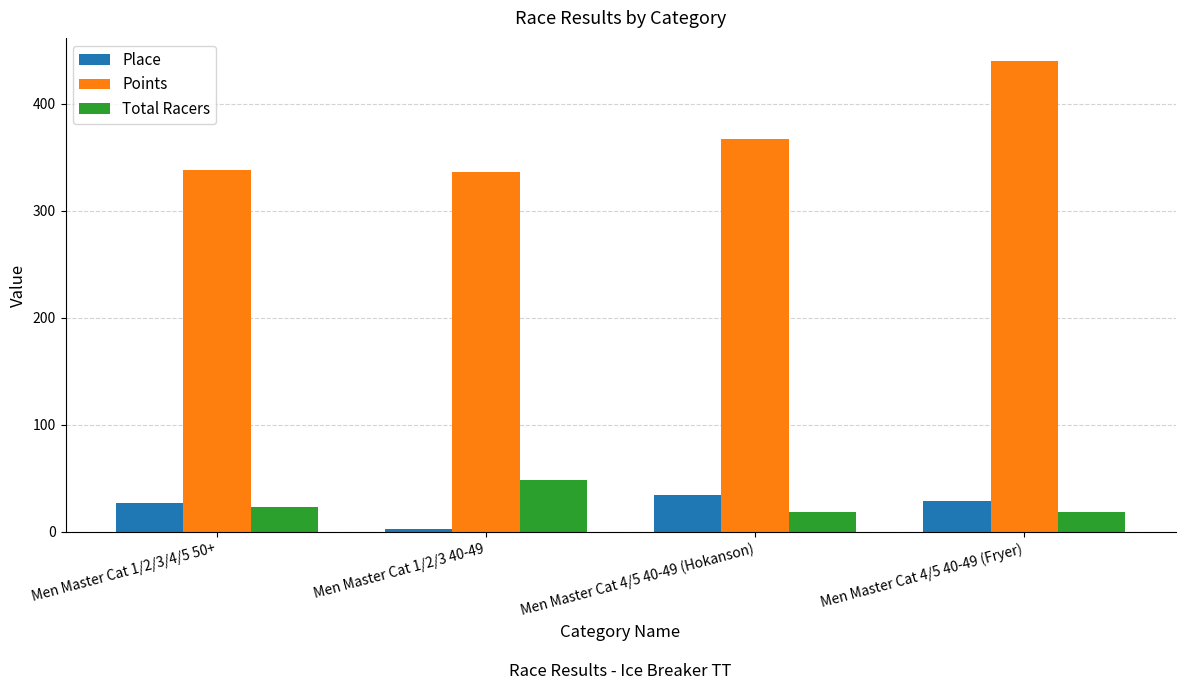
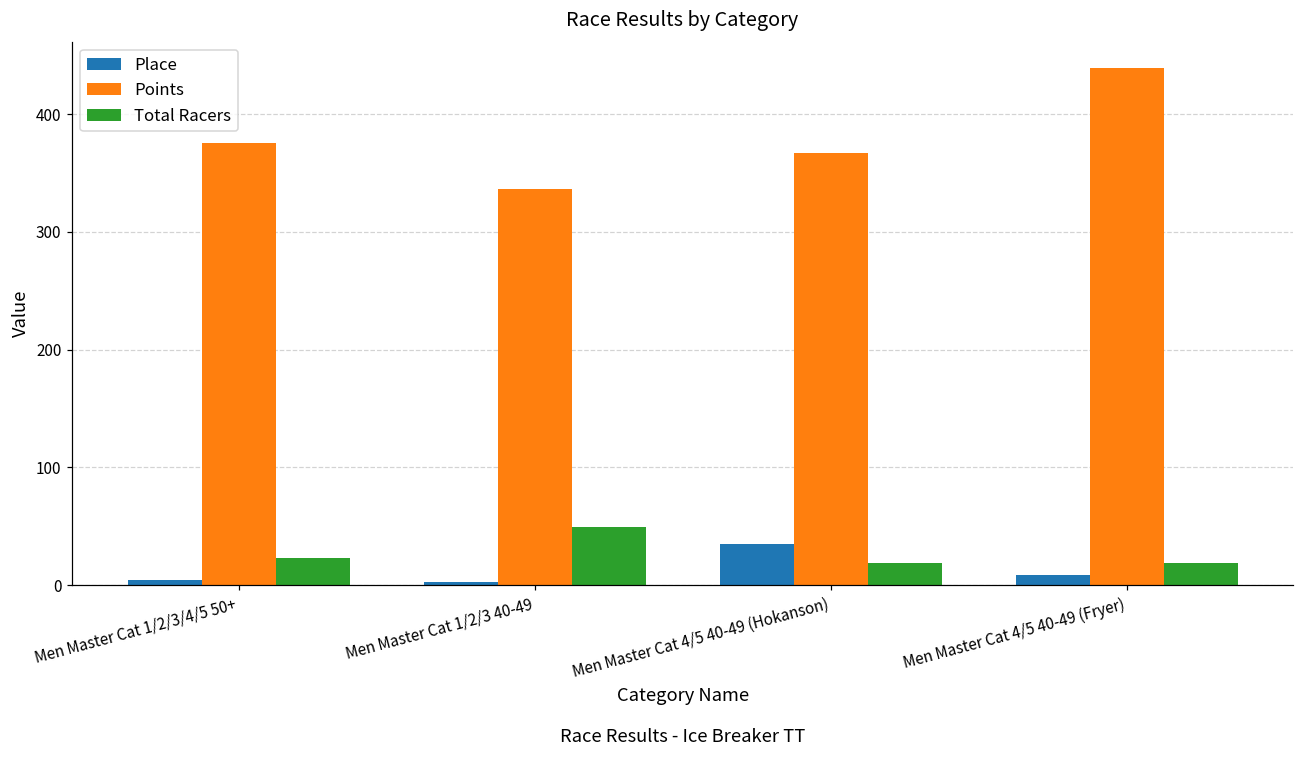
  {
    "Place": {
-     "Men Master Cat 1/2/3/4/5 50+": 27,
+     "Men Master Cat 1/2/3/4/5 50+": 4,
      "Men Master Cat 1/2/3 40-49": 3,
      "Men Master Cat 4/5 40-49 (Hokanson)": 35,
-     "Men Master Cat 4/5 40-49 (Fryer)": 29
+     "Men Master Cat 4/5 40-49 (Fryer)": 9
    },
    "Points": {
-     "Men Master Cat 1/2/3/4/5 50+": 338,
+     "Men Master Cat 1/2/3/4/5 50+": 375,
      "Men Master Cat 1/2/3 40-49": 336,
      "Men Master Cat 4/5 40-49 (Hokanson)": 367,
      "Men Master Cat 4/5 40-49 (Fryer)": 440
    },
    "Total Racers": {
      "Men Master Cat 1/2/3/4/5 50+": 23,
      "Men Master Cat 1/2/3 40-49": 49,
      "Men Master Cat 4/5 40-49 (Hokanson)": 19,
      "Men Master Cat 4/5 40-49 (Fryer)": 19
    }
  }
